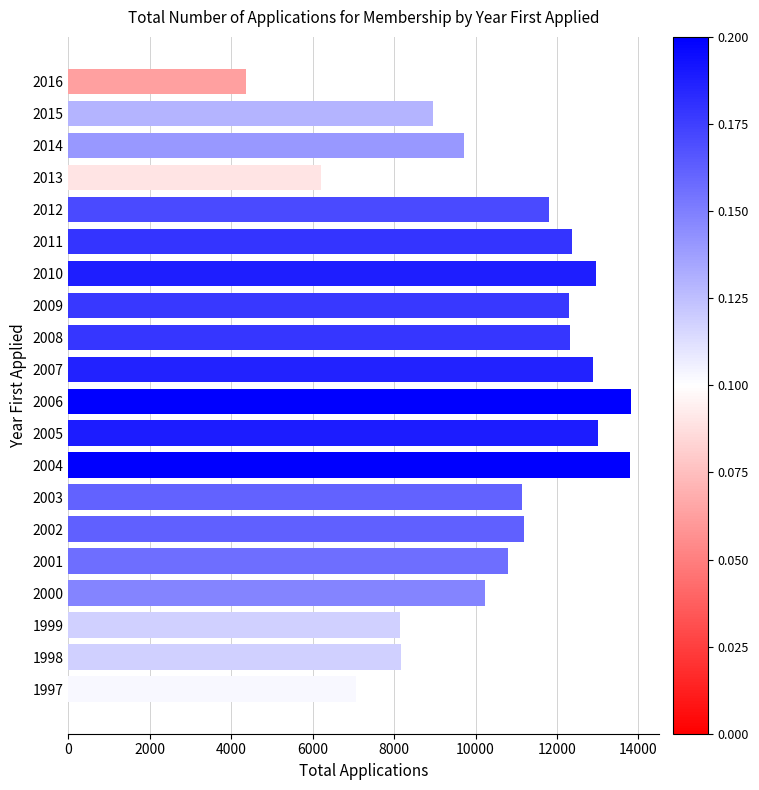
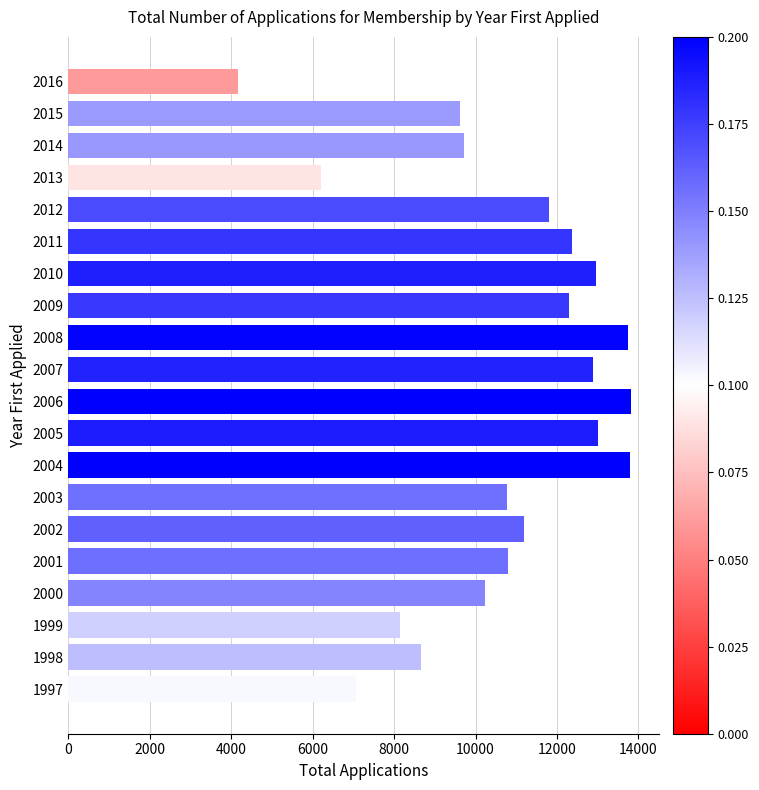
  {
-   "2016": 4400,
-   "2015": 9000,
+   "2016": 4200,
+   "2015": 9600,
    "2014": 9700,
    "2013": 6200,
    "2012": 11800,
    "2011": 12400,
    "2010": 13000,
    "2009": 12300,
-   "2008": 12300,
+   "2008": 13700,
    "2007": 12900,
    "2006": 13800,
    "2005": 13000,
    "2004": 13800,
-   "2003": 11100,
+   "2003": 10800,
    "2002": 11200,
    "2001": 10800,
    "2000": 10200,
    "1999": 8200,
-   "1998": 8200,
+   "1998": 8600,
    "1997": 7100
  }
